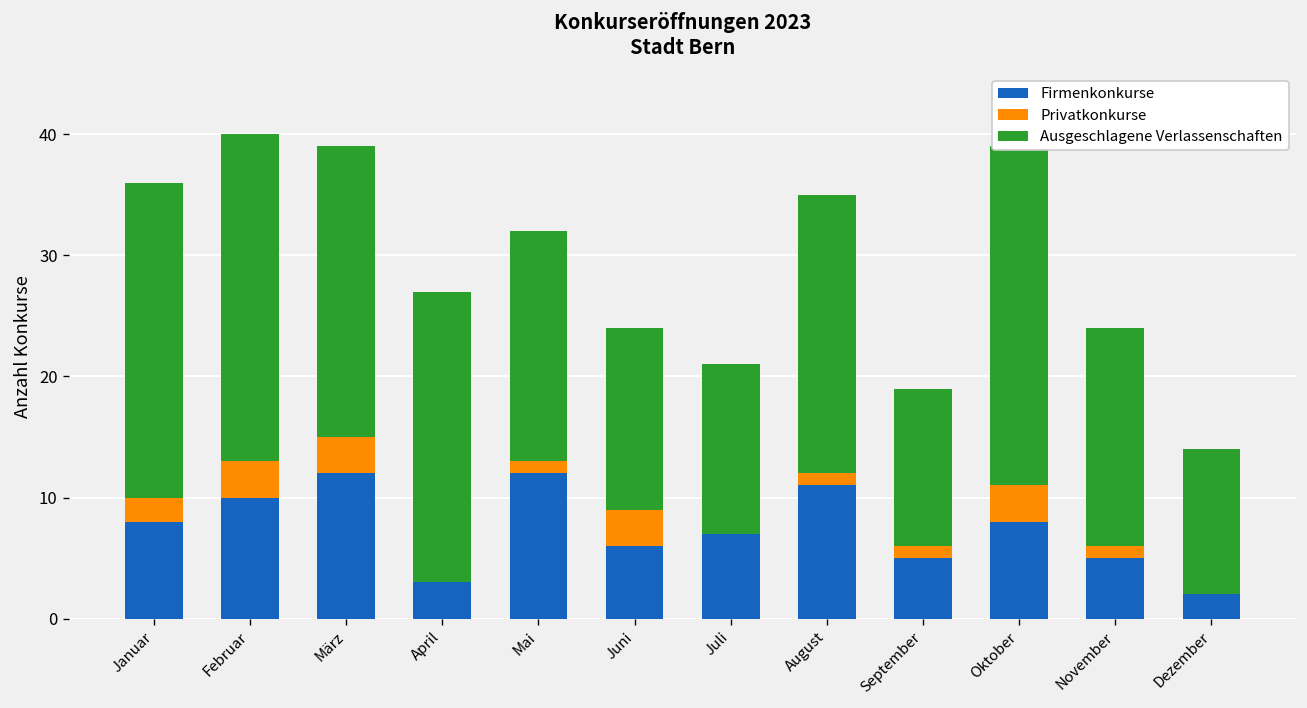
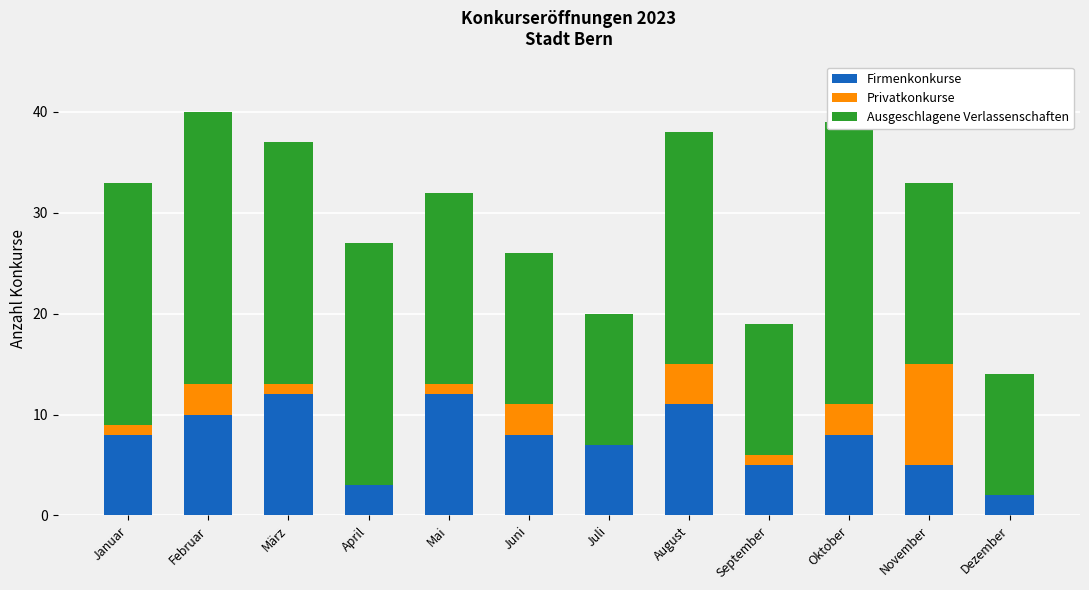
  {
    "Firmenkonkurse": {
      "Januar": 8,
      "Februar": 10,
      "März": 12,
      "April": 3,
      "Mai": 12,
-     "Juni": 6,
+     "Juni": 8,
      "Juli": 7,
      "August": 11,
      "September": 5,
      "Oktober": 8,
      "November": 5,
      "Dezember": 2
    },
    "Privatkonkurse": {
-     "Januar": 2,
+     "Januar": 1,
      "Februar": 3,
-     "März": 3,
+     "März": 1,
      "April": 0,
      "Mai": 1,
      "Juni": 3,
      "Juli": 0,
-     "August": 1,
+     "August": 4,
      "September": 1,
      "Oktober": 3,
-     "November": 1,
+     "November": 10,
      "Dezember": 0
    },
    "Ausgeschlagene Verlassenschaften": {
-     "Januar": 26,
+     "Januar": 24,
      "Februar": 27,
      "März": 24,
      "April": 24,
      "Mai": 19,
      "Juni": 15,
-     "Juli": 14,
+     "Juli": 13,
      "August": 23,
      "September": 13,
      "November": 18,
      "Dezember": 12
    }
  }
